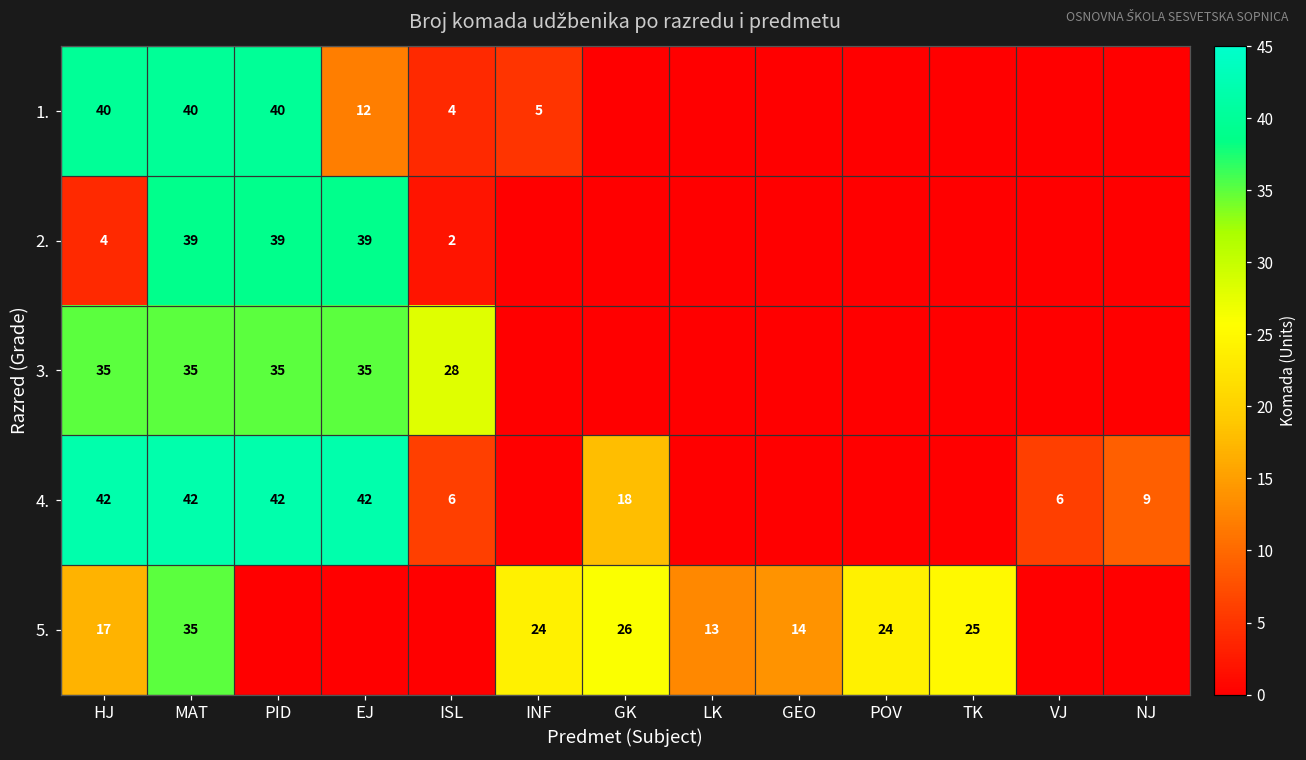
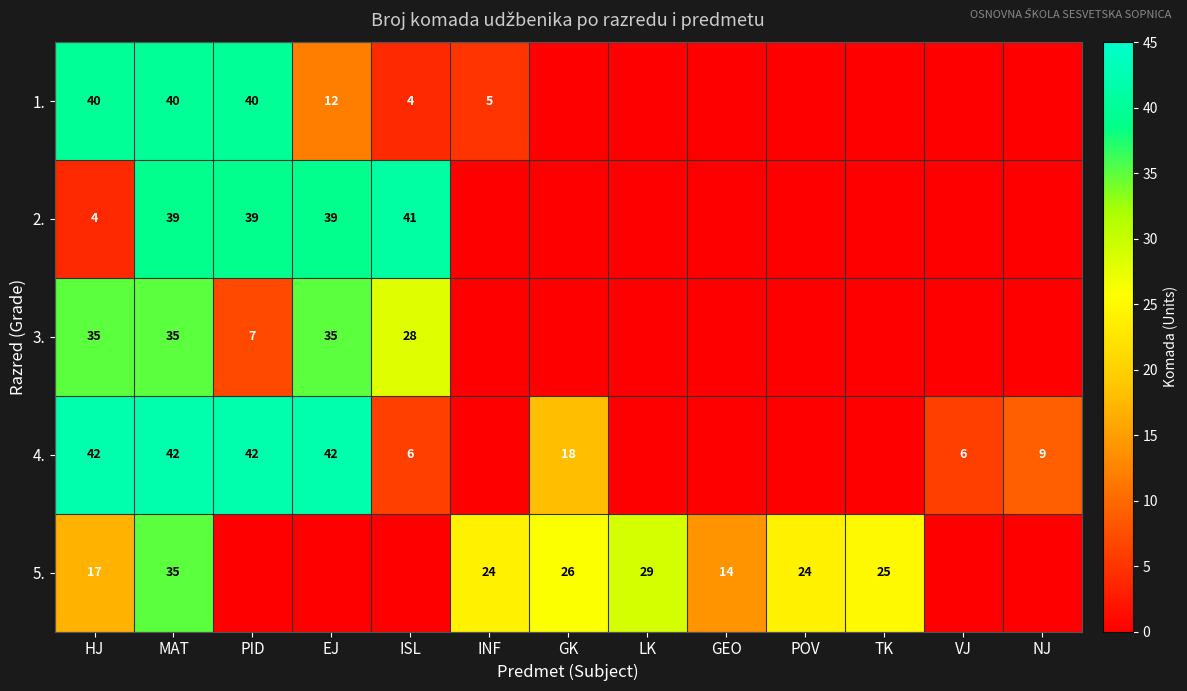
  {
    "1.": {
      "HJ": 40,
      "MAT": 40,
      "PID": 40,
      "EJ": 12,
      "ISL": 4,
      "INF": 5
    },
    "2.": {
      "HJ": 4,
      "MAT": 39,
      "PID": 39,
      "EJ": 39,
-     "ISL": 2
+     "ISL": 41
    },
    "3.": {
      "HJ": 35,
      "MAT": 35,
-     "PID": 35,
+     "PID": 7,
      "EJ": 35,
      "ISL": 28
    },
    "4.": {
      "HJ": 42,
      "MAT": 42,
      "PID": 42,
      "EJ": 42,
      "ISL": 6,
      "GK": 18,
      "VJ": 6,
      "NJ": 9
    },
    "5.": {
      "HJ": 17,
      "MAT": 35,
      "INF": 24,
      "GK": 26,
-     "LK": 13,
+     "LK": 29,
      "GEO": 14,
      "POV": 24,
      "TK": 25
    }
  }
